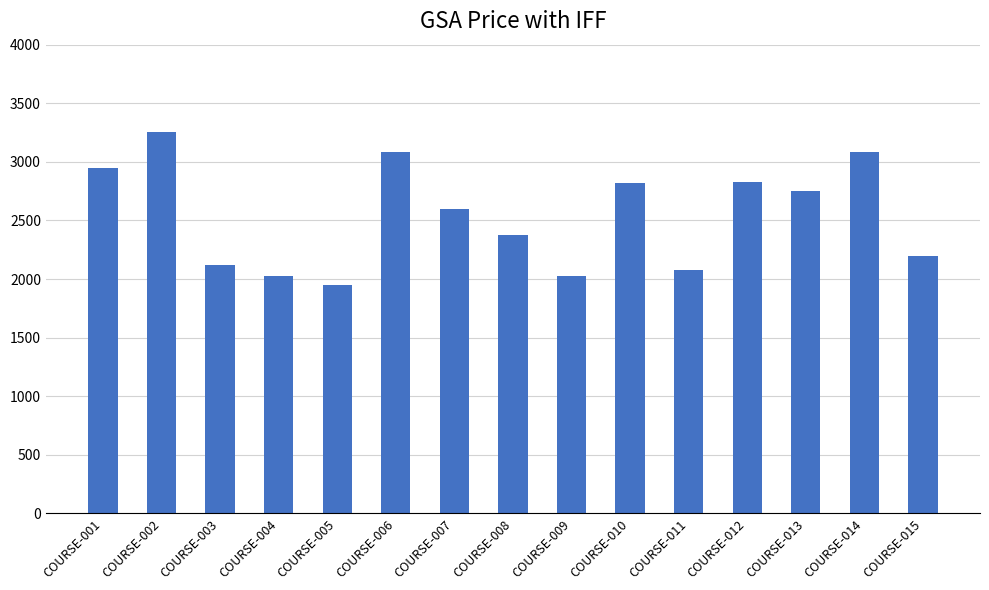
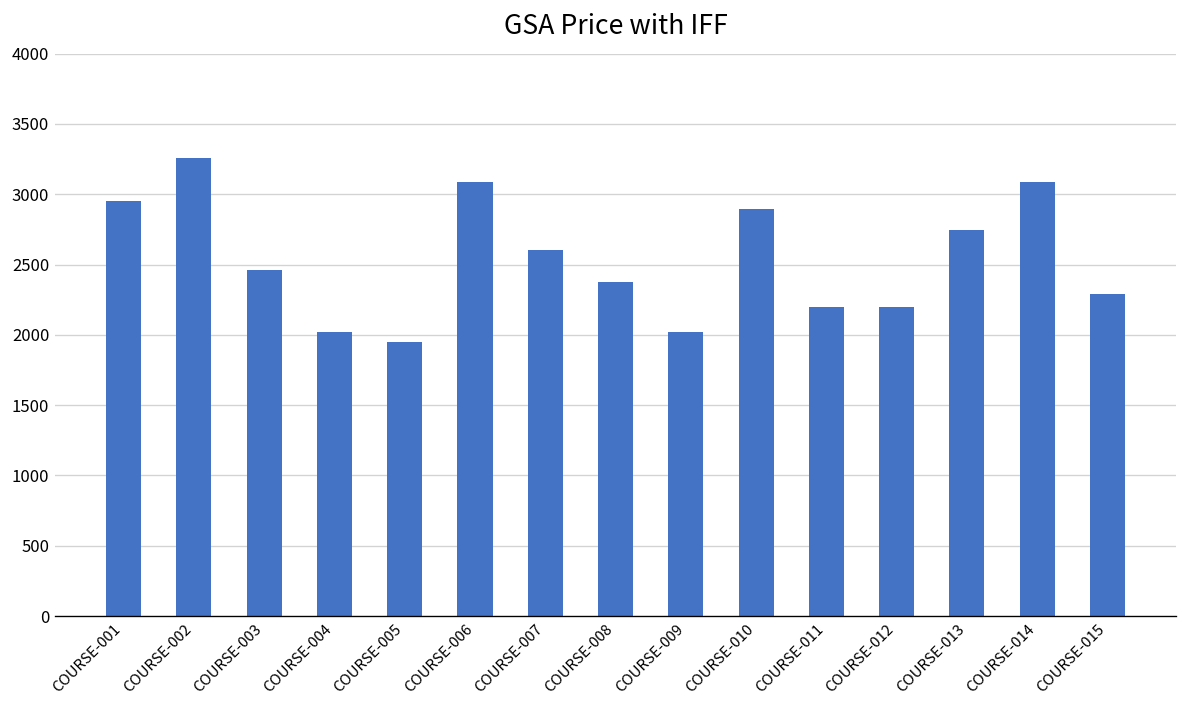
  {
    "COURSE-001": 2950,
    "COURSE-002": 3260,
-   "COURSE-003": 2120,
+   "COURSE-003": 2460,
    "COURSE-004": 2020,
    "COURSE-005": 1950,
    "COURSE-006": 3080,
    "COURSE-007": 2600,
    "COURSE-008": 2380,
    "COURSE-009": 2020,
-   "COURSE-010": 2820,
-   "COURSE-011": 2080,
-   "COURSE-012": 2830,
+   "COURSE-010": 2900,
+   "COURSE-011": 2200,
+   "COURSE-012": 2200,
    "COURSE-013": 2750,
    "COURSE-014": 3080,
-   "COURSE-015": 2200
+   "COURSE-015": 2290
  }
